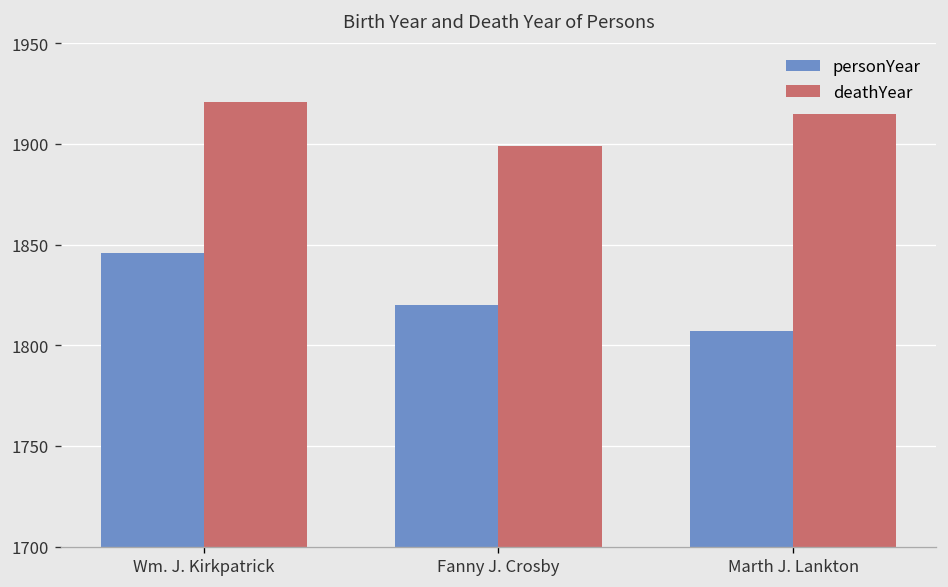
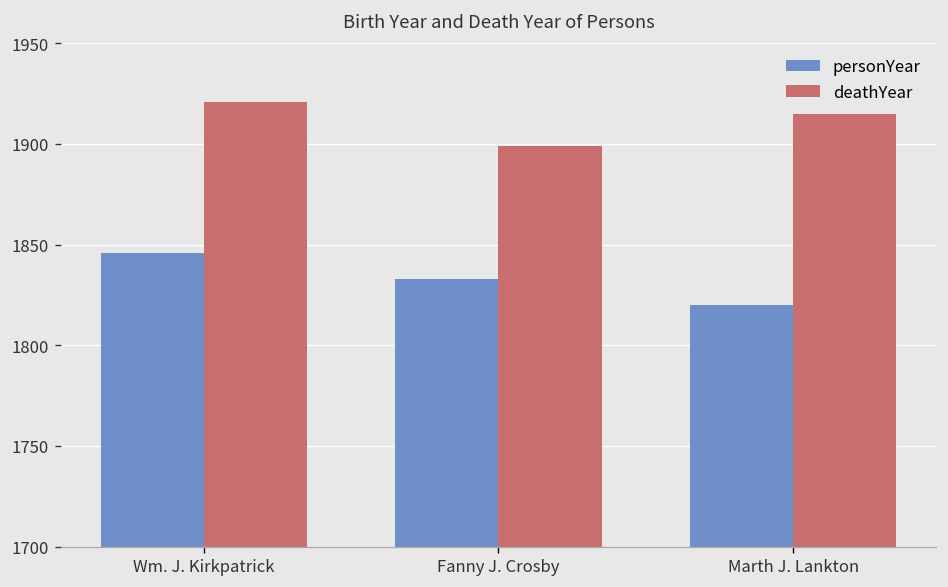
  {
    "personYear": {
      "Wm. J. Kirkpatrick": 1846,
-     "Fanny J. Crosby": 1820,
-     "Marth J. Lankton": 1807
+     "Fanny J. Crosby": 1833,
+     "Marth J. Lankton": 1820
    },
    "deathYear": {
      "Wm. J. Kirkpatrick": 1921,
      "Fanny J. Crosby": 1899,
      "Marth J. Lankton": 1915
    }
  }
